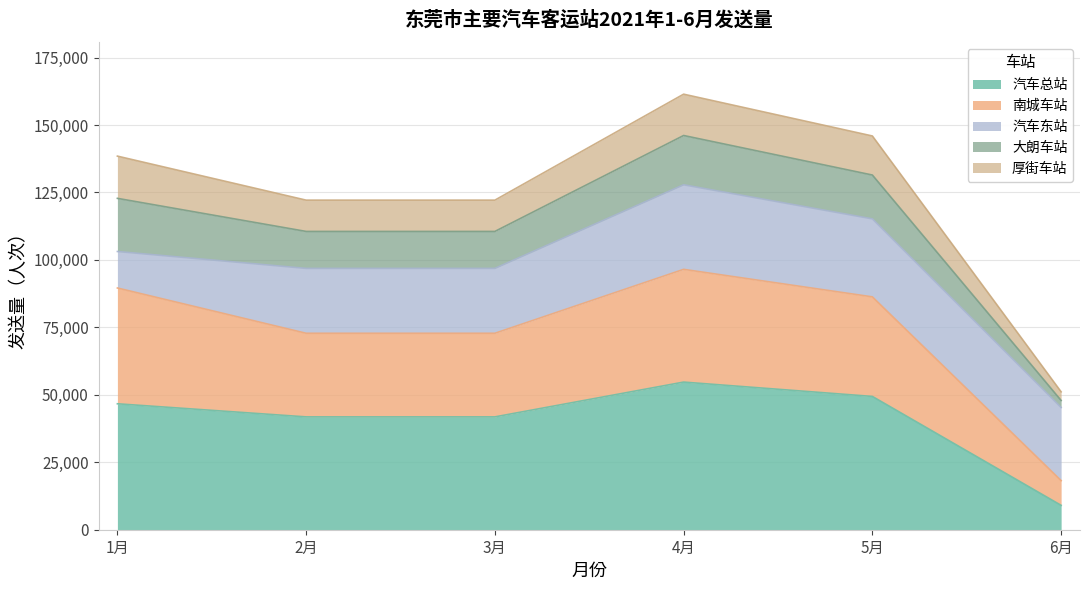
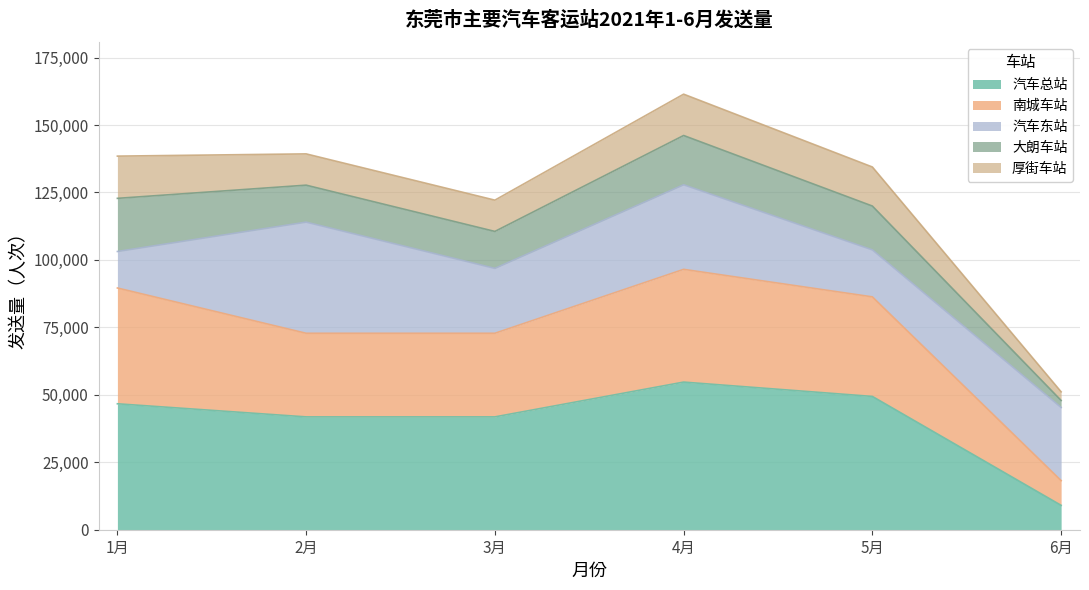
  {
    "汽车东站": {
      "1月": "14,000",
-     "2月": "24,000",
+     "2月": "41,000",
      "3月": "24,000",
      "4月": "31,000",
-     "5月": "29,000",
+     "5月": "17,000",
      "6月": "27,000"
    }
  }
